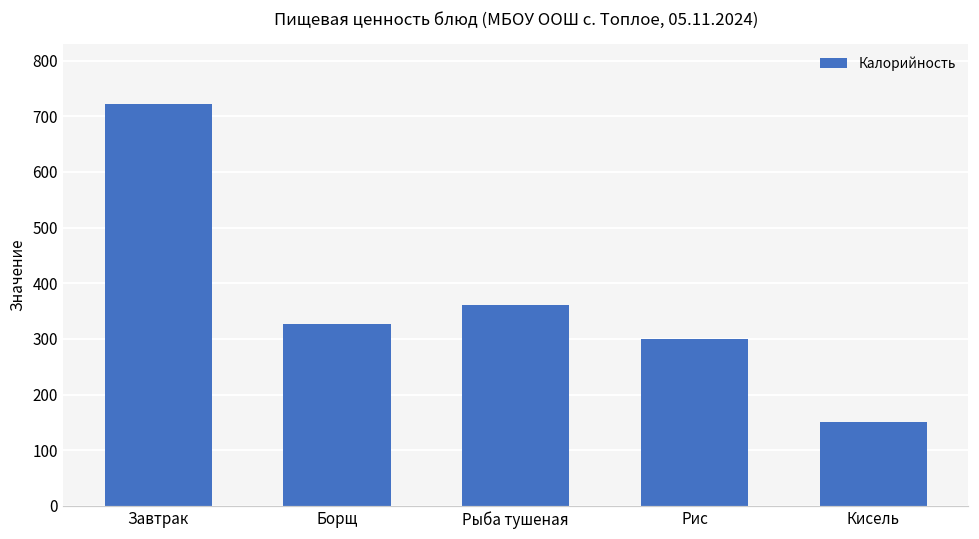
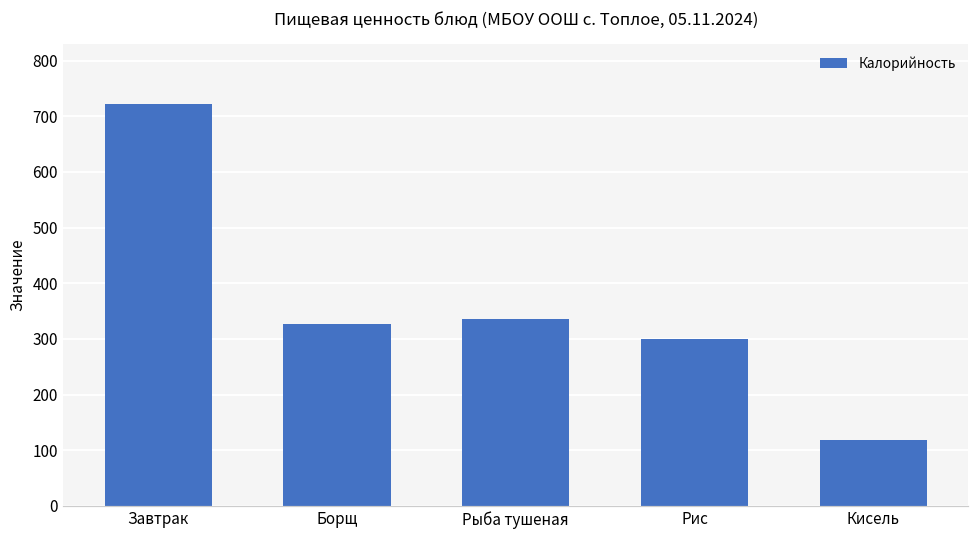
  {
    "Завтрак": 720,
    "Борщ": 330,
-   "Рыба тушеная": 360,
+   "Рыба тушеная": 340,
    "Рис": 300,
-   "Кисель": 150
+   "Кисель": 120
  }
